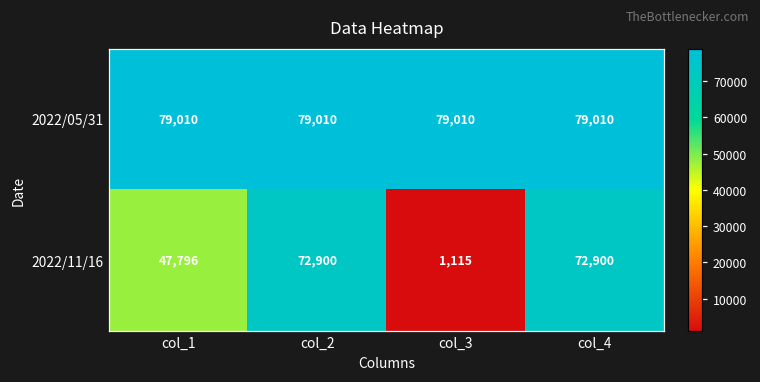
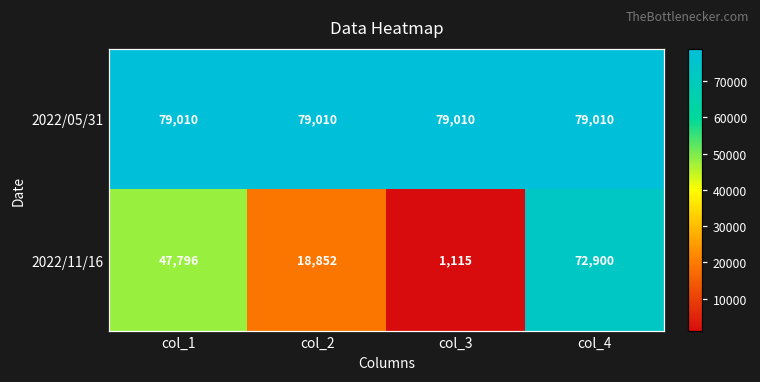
  {
    "2022/05/31": {
      "col_1": "79,010",
      "col_2": "79,010",
      "col_3": "79,010",
      "col_4": "79,010"
    },
    "2022/11/16": {
      "col_1": "47,796",
-     "col_2": "72,900",
+     "col_2": "18,852",
      "col_3": "1,115",
      "col_4": "72,900"
    }
  }
